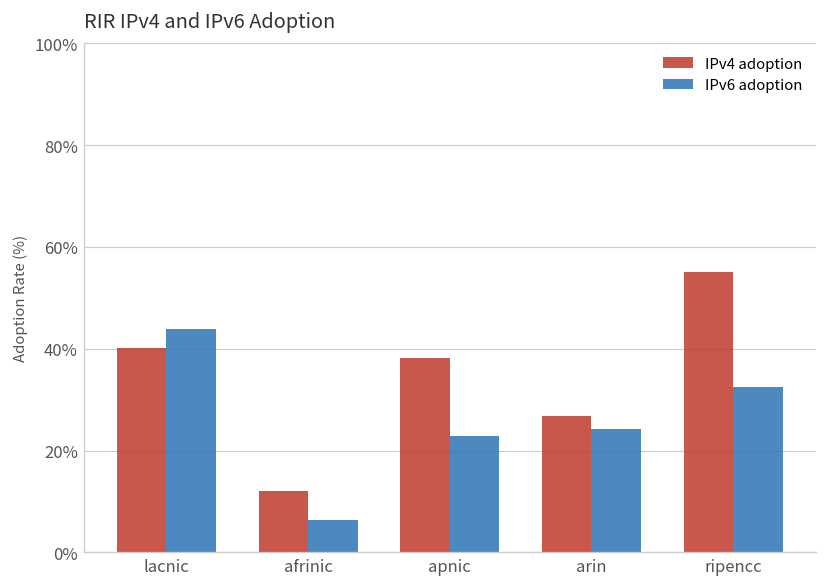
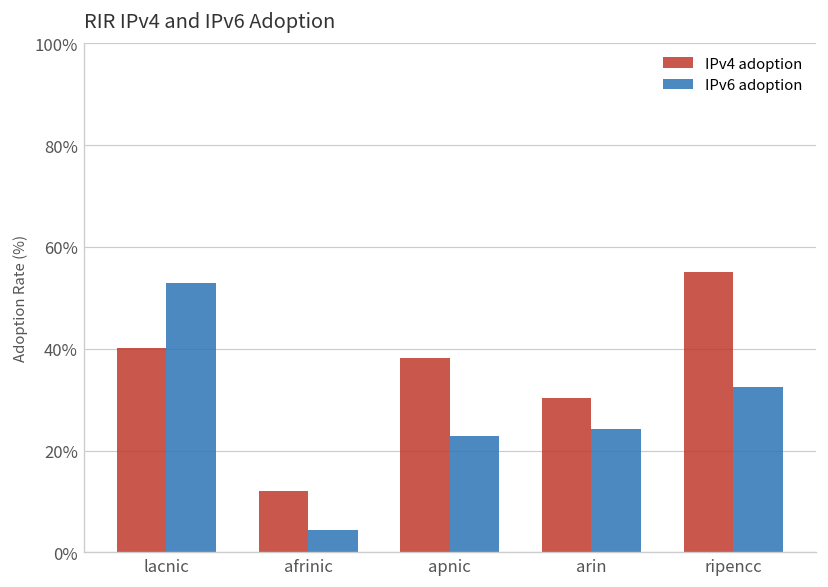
  {
    "IPv4 adoption": {
      "lacnic": "40%",
      "afrinic": "12%",
      "apnic": "38%",
-     "arin": "27%",
+     "arin": "30%",
      "ripencc": "55%"
    },
    "IPv6 adoption": {
-     "lacnic": "44%",
-     "afrinic": "6%",
+     "lacnic": "53%",
+     "afrinic": "4%",
      "apnic": "23%",
      "arin": "24%",
      "ripencc": "32%"
    }
  }
